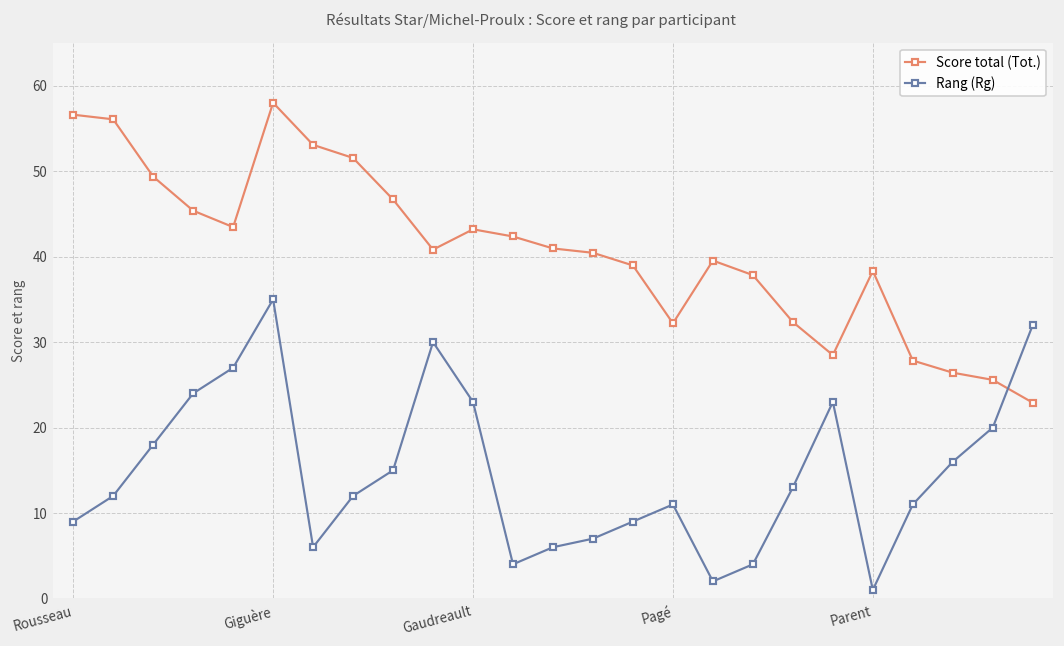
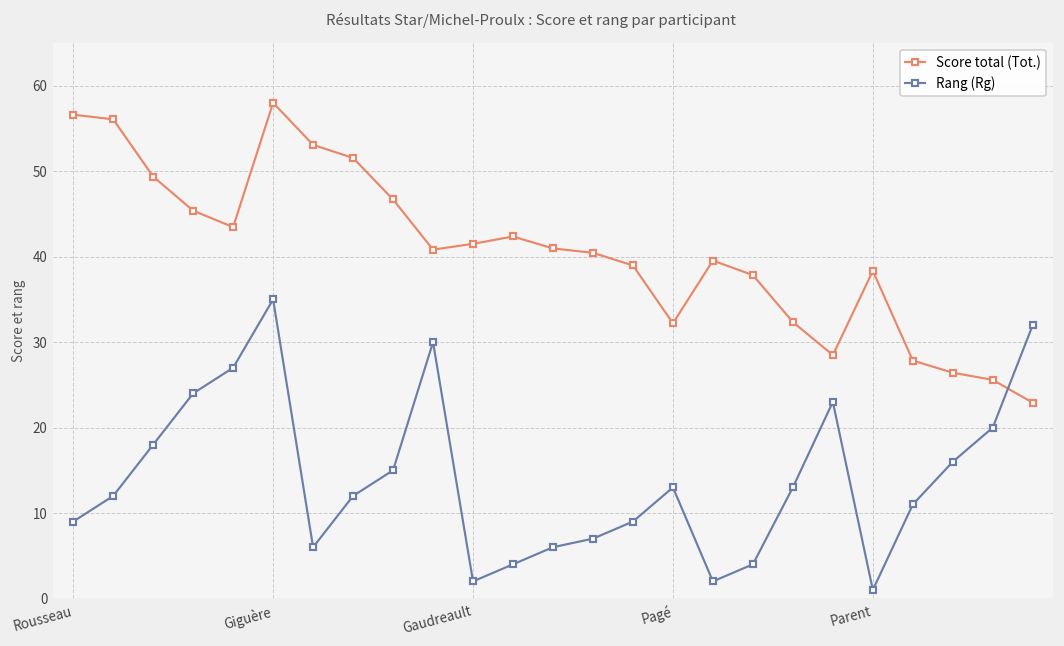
  {
    "Score total (Tot.)": {
      "Rousseau": 57,
      "Giguère": 58,
-     "Gaudreault": 43,
+     "Gaudreault": 42,
      "Pagé": 32,
      "Parent": 38
    },
    "Rang (Rg)": {
      "Rousseau": 9,
      "Giguère": 35,
-     "Gaudreault": 23,
-     "Pagé": 11,
+     "Gaudreault": 2,
+     "Pagé": 13,
      "Parent": 1
    }
  }
